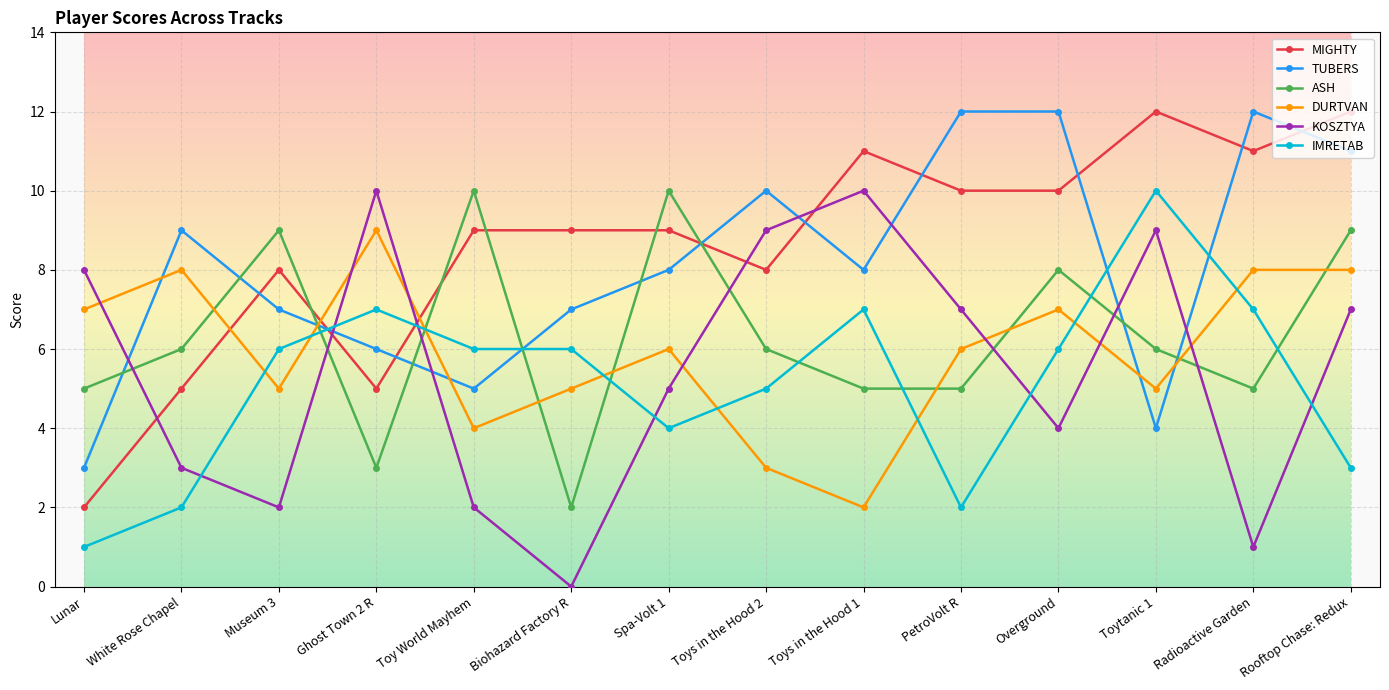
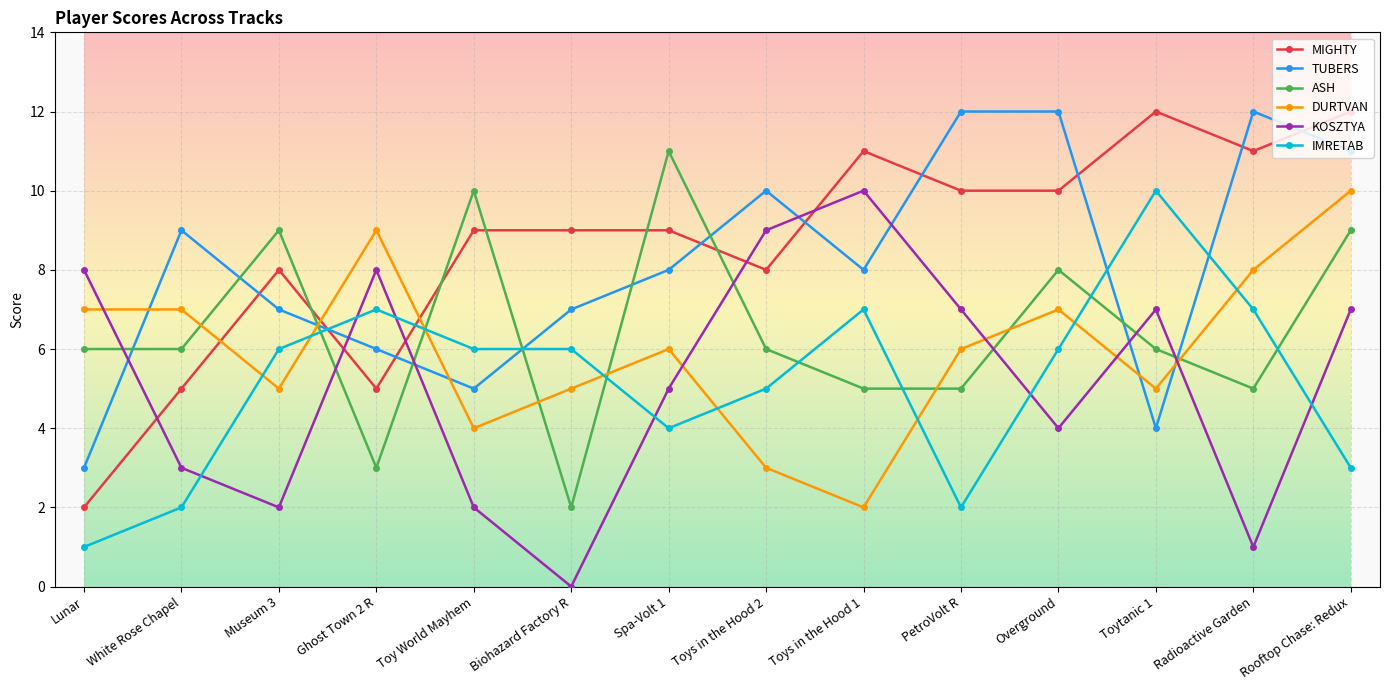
  {
    "MIGHTY": {
      "Lunar": 2,
      "White Rose Chapel": 5,
      "Museum 3": 8,
      "Ghost Town 2 R": 5,
      "Toy World Mayhem": 9,
      "Biohazard Factory R": 9,
      "Spa-Volt 1": 9,
      "Toys in the Hood 2": 8,
      "Toys in the Hood 1": 11,
      "PetroVolt R": 10,
      "Overground": 10,
      "Toytanic 1": 12,
      "Radioactive Garden": 11
    },
    "ASH": {
-     "Lunar": 5,
+     "Lunar": 6,
      "White Rose Chapel": 6,
      "Museum 3": 9,
      "Ghost Town 2 R": 3,
      "Toy World Mayhem": 10,
      "Biohazard Factory R": 2,
-     "Spa-Volt 1": 10,
+     "Spa-Volt 1": 11,
      "Toys in the Hood 2": 6,
      "Toys in the Hood 1": 5,
      "PetroVolt R": 5,
      "Overground": 8,
      "Toytanic 1": 6,
      "Radioactive Garden": 5,
      "Rooftop Chase: Redux": 9
    },
    "DURTVAN": {
      "Lunar": 7,
-     "White Rose Chapel": 8,
+     "White Rose Chapel": 7,
      "Museum 3": 5,
      "Ghost Town 2 R": 9,
      "Toy World Mayhem": 4,
      "Biohazard Factory R": 5,
      "Spa-Volt 1": 6,
      "Toys in the Hood 2": 3,
      "Toys in the Hood 1": 2,
      "PetroVolt R": 6,
      "Overground": 7,
      "Toytanic 1": 5,
      "Radioactive Garden": 8,
-     "Rooftop Chase: Redux": 8
+     "Rooftop Chase: Redux": 10
    },
    "KOSZTYA": {
      "Lunar": 8,
      "White Rose Chapel": 3,
      "Museum 3": 2,
-     "Ghost Town 2 R": 10,
+     "Ghost Town 2 R": 8,
      "Toy World Mayhem": 2,
      "Biohazard Factory R": 0,
      "Spa-Volt 1": 5,
      "Toys in the Hood 2": 9,
      "Toys in the Hood 1": 10,
      "PetroVolt R": 7,
      "Overground": 4,
-     "Toytanic 1": 9,
+     "Toytanic 1": 7,
      "Radioactive Garden": 1,
      "Rooftop Chase: Redux": 7
    }
  }
